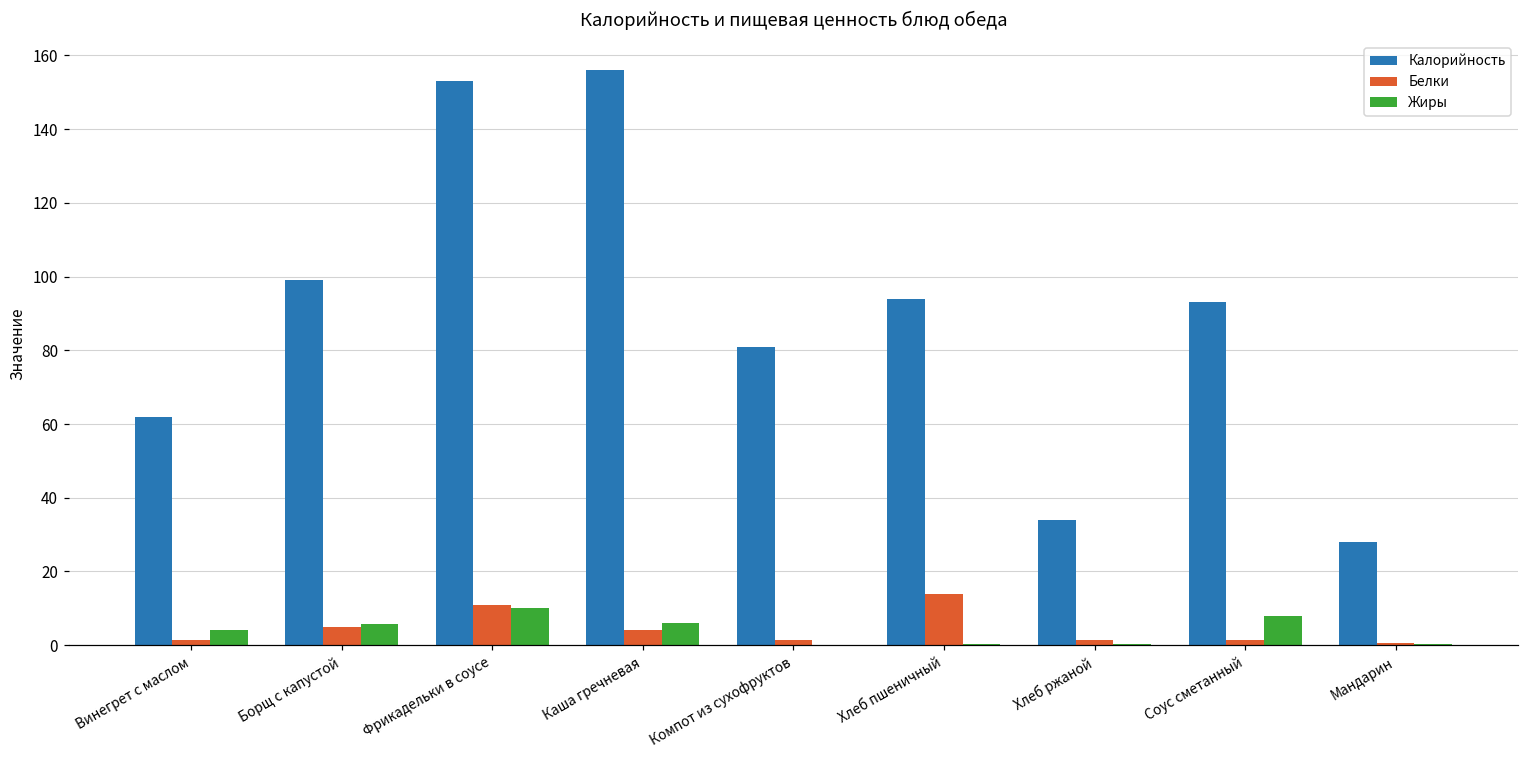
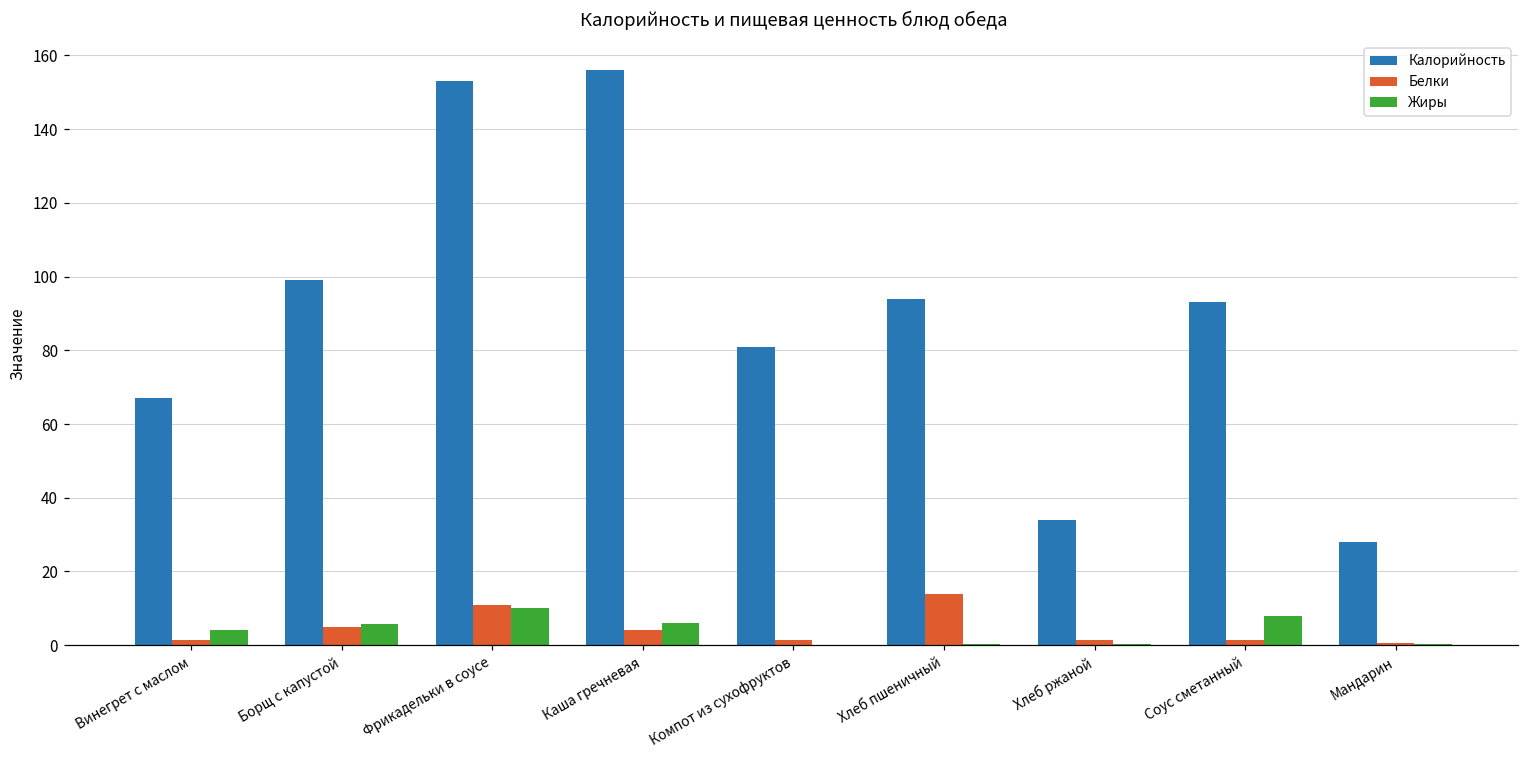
  {
    "Калорийность": {
-     "Винегрет с маслом": 62,
+     "Винегрет с маслом": 67,
      "Борщ с капустой": 99,
      "Фрикадельки в соусе": 153,
      "Каша гречневая": 156,
      "Компот из сухофруктов": 81,
      "Хлеб пшеничный": 94,
      "Хлеб ржаной": 34,
      "Соус сметанный": 93,
      "Мандарин": 28
    },
    "Белки": {
      "Винегрет с маслом": 1,
      "Борщ с капустой": 5,
      "Фрикадельки в соусе": 11,
      "Каша гречневая": 4,
      "Компот из сухофруктов": 1,
      "Хлеб пшеничный": 14,
      "Хлеб ржаной": 1,
      "Соус сметанный": 2
    },
    "Жиры": {
      "Винегрет с маслом": 4,
      "Борщ с капустой": 6,
      "Фрикадельки в соусе": 10,
      "Каша гречневая": 6,
      "Компот из сухофруктов": 0,
      "Соус сметанный": 8
    }
  }
